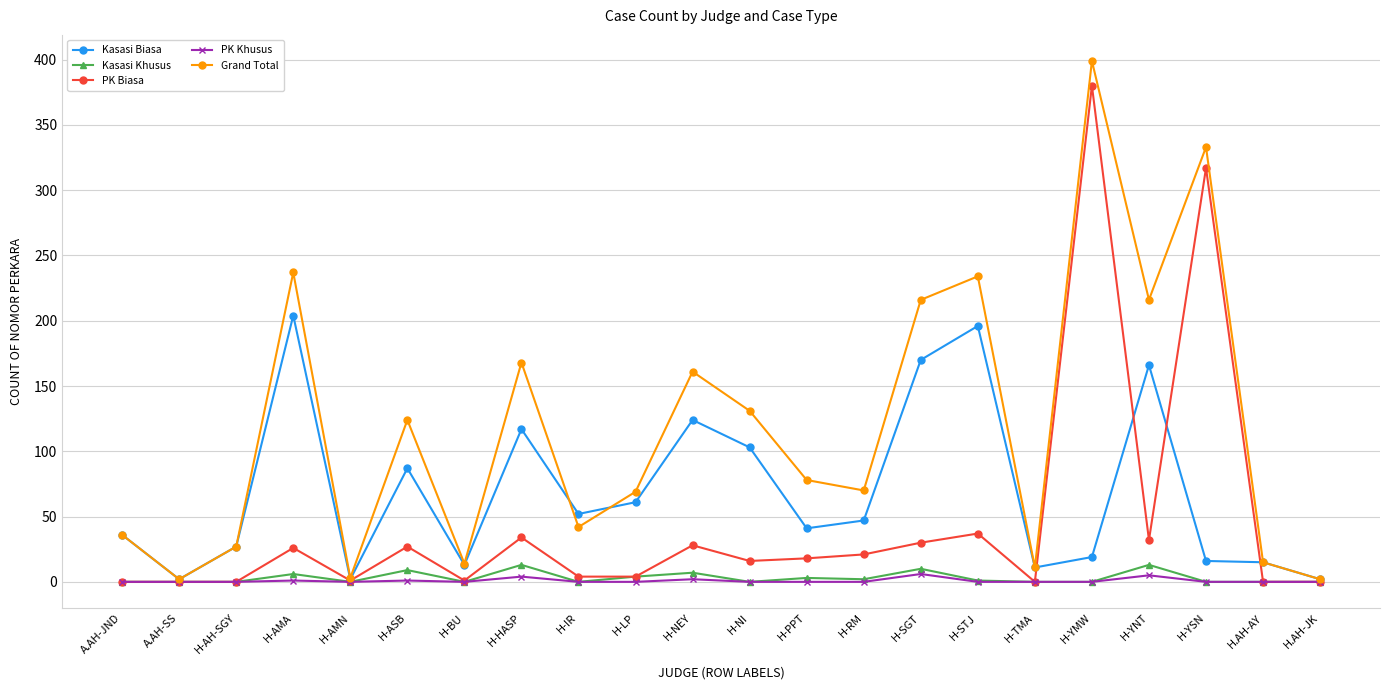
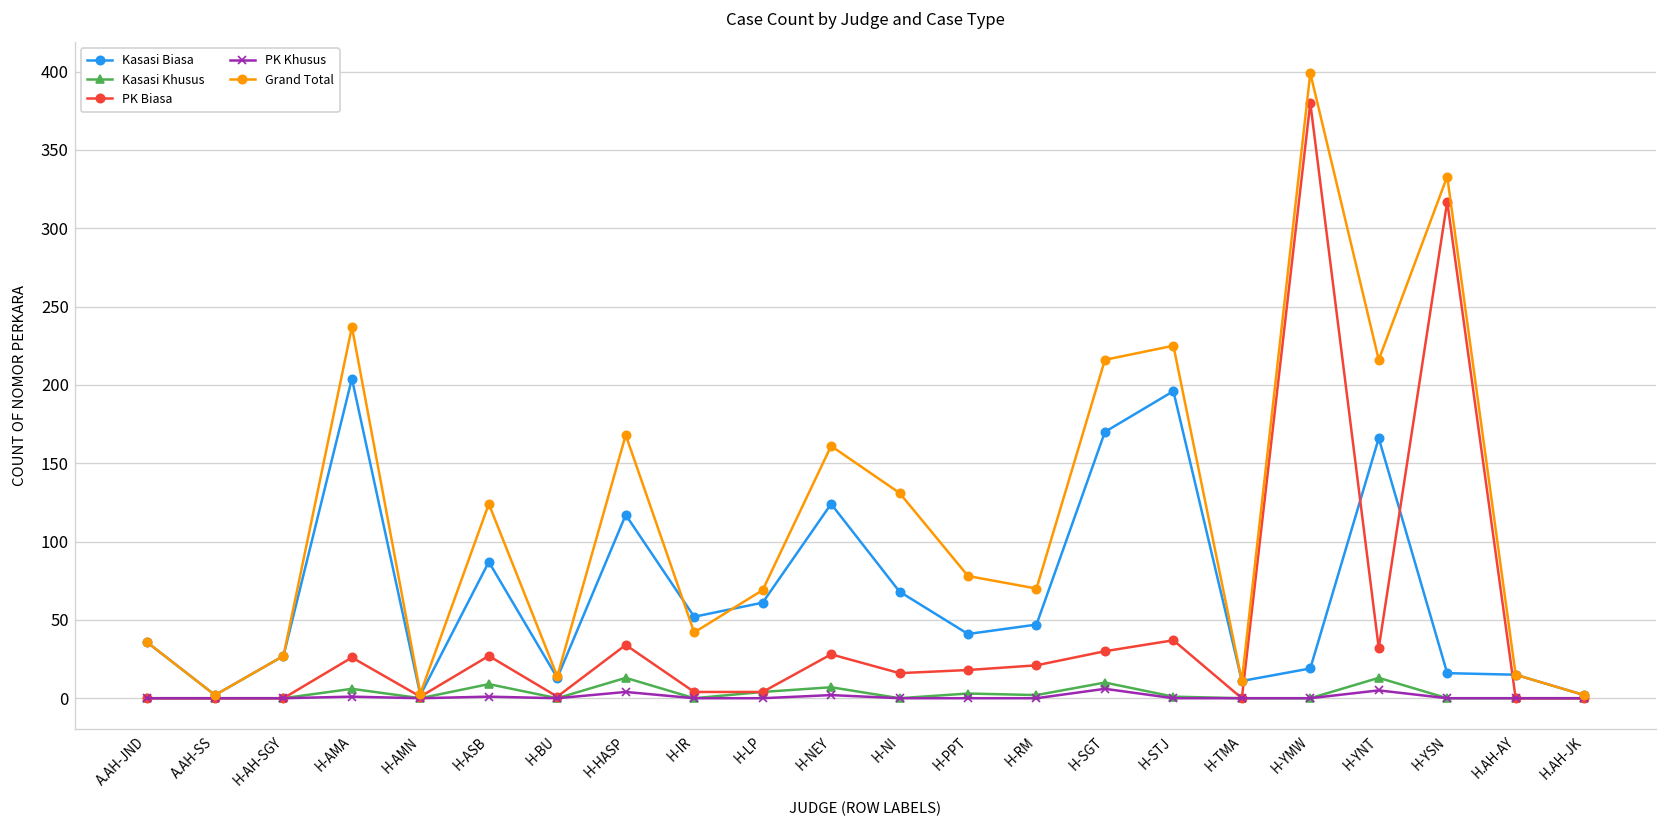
  {
    "Kasasi Biasa": {
      "H-AMA": 204,
      "H-ASB": 87,
      "H-HASP": 117,
      "H-IR": 52,
      "H-LP": 61,
      "H-NEY": 124,
-     "H-NI": 103,
+     "H-NI": 68,
      "H-PPT": 41,
      "H-RM": 47,
      "H-SGT": 170,
      "H-STJ": 196,
      "H-YMW": 19,
      "H-YNT": 166,
      "H-YSN": 16
    },
    "Kasasi Khusus": {
      "H-AMA": 6,
      "H-ASB": 9,
      "H-HASP": 13,
      "H-NEY": 7,
      "H-PPT": 3,
      "H-RM": 2,
      "H-SGT": 10,
      "H-YNT": 13
    },
    "PK Biasa": {
      "H-AMA": 26,
      "H-ASB": 27,
      "H-HASP": 34,
      "H-IR": 4,
      "H-NEY": 28,
      "H-NI": 16,
      "H-PPT": 18,
      "H-RM": 21,
      "H-SGT": 30,
      "H-STJ": 37,
      "H-YMW": 380,
      "H-YNT": 32,
      "H-YSN": 317
    },
    "PK Khusus": {
      "H-AMA": 1,
      "H-ASB": 1,
      "H-HASP": 4,
      "H-LP": 0,
      "H-NEY": 2,
      "H-PPT": 0,
      "H-RM": 0,
      "H-SGT": 6,
      "H-YNT": 5
    },
    "Grand Total": {
      "H-AMA": 237,
      "H-ASB": 124,
      "H-HASP": 168,
      "H-IR": 42,
      "H-LP": 69,
      "H-NEY": 161,
      "H-NI": 131,
      "H-PPT": 78,
      "H-RM": 70,
      "H-SGT": 216,
-     "H-STJ": 234,
+     "H-STJ": 225,
      "H-YMW": 399,
      "H-YNT": 216,
      "H-YSN": 333
    }
  }
